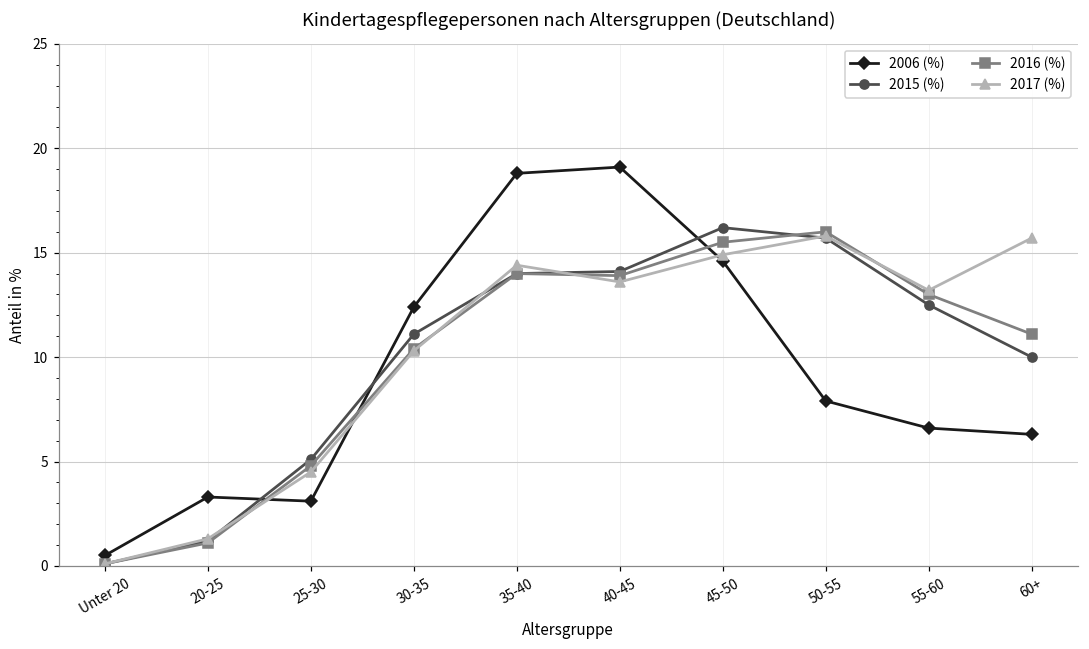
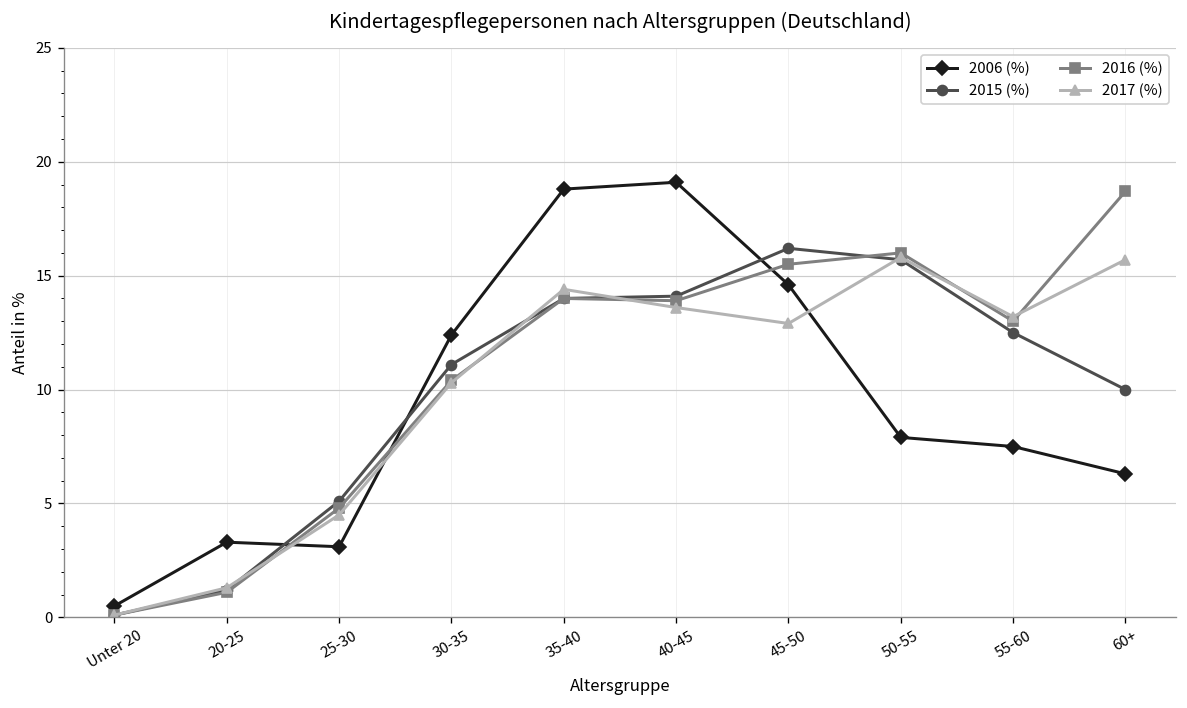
  {
    "2006 (%)": {
      "Unter 20": 0.5,
      "20-25": 3.3,
      "25-30": 3.1,
      "30-35": 12.4,
      "35-40": 18.8,
      "40-45": 19.1,
      "45-50": 14.6,
      "50-55": 7.9,
-     "55-60": 6.6,
+     "55-60": 7.5,
      "60+": 6.3
    },
    "2015 (%)": {
      "25-30": 5.1,
      "30-35": 11.1,
      "40-45": 14.1,
      "45-50": 16.2,
      "55-60": 12.5,
      "60+": 10.0
    },
    "2016 (%)": {
      "25-30": 4.8,
      "40-45": 13.9,
      "45-50": 15.5,
      "50-55": 16.0,
      "55-60": 13.0,
-     "60+": 11.1
+     "60+": 18.7
    },
    "2017 (%)": {
      "25-30": 4.5,
      "35-40": 14.4,
      "40-45": 13.6,
-     "45-50": 14.9,
+     "45-50": 12.9,
      "55-60": 13.2,
      "60+": 15.7
    }
  }
